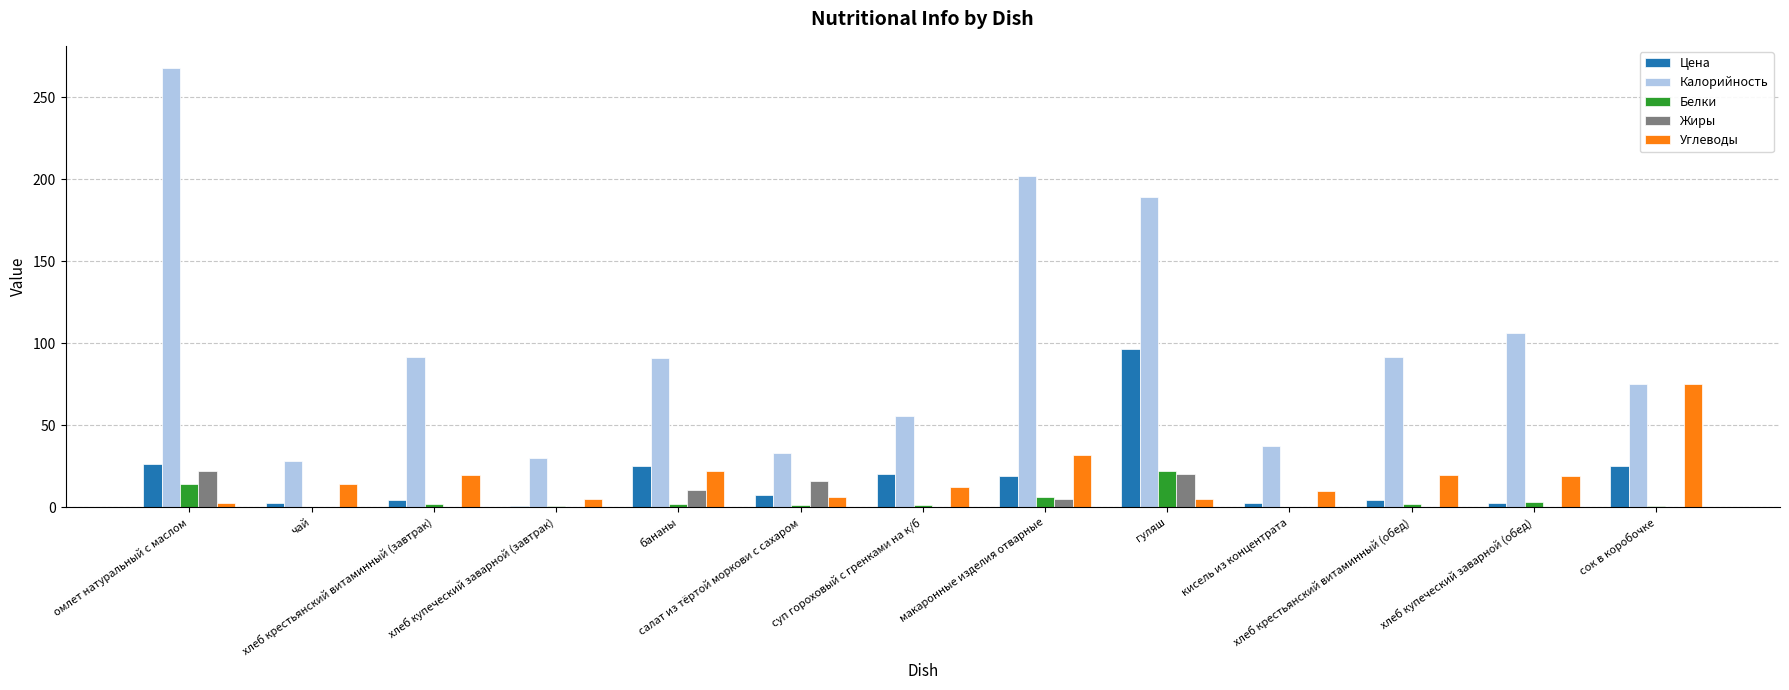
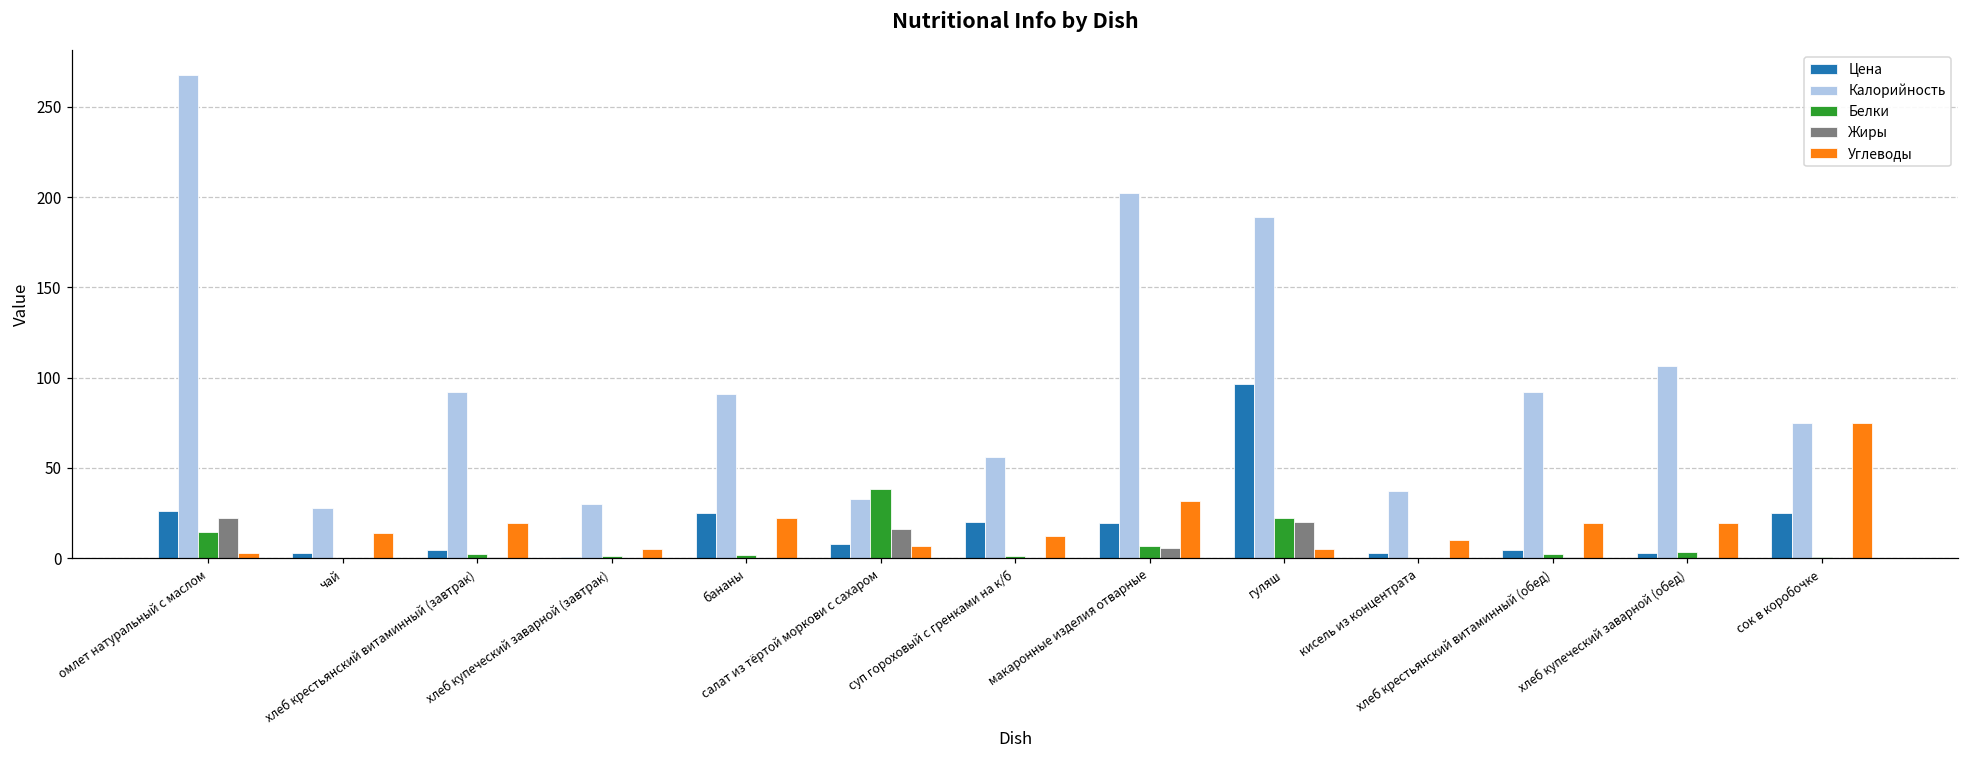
  {
    "Цена": {
      "омлет натуральный с маслом": 26,
      "чай": 3,
      "хлеб крестьянский витаминный (завтрак)": 4,
      "бананы": 25,
      "салат из тёртой моркови с сахаром": 8,
      "суп гороховый с гренками на к/б": 20,
      "макаронные изделия отварные": 19,
      "гуляш": 96,
      "кисель из концентрата": 3,
      "хлеб крестьянский витаминный (обед)": 4,
      "хлеб купеческий заварной (обед)": 3,
      "сок в коробочке": 25
    },
    "Калорийность": {
      "омлет натуральный с маслом": 268,
      "чай": 28,
      "хлеб крестьянский витаминный (завтрак)": 92,
      "хлеб купеческий заварной (завтрак)": 30,
      "бананы": 91,
      "салат из тёртой моркови с сахаром": 33,
      "суп гороховый с гренками на к/б": 56,
      "макаронные изделия отварные": 202,
      "гуляш": 189,
      "кисель из концентрата": 37,
      "хлеб крестьянский витаминный (обед)": 92,
      "хлеб купеческий заварной (обед)": 106,
      "сок в коробочке": 75
    },
    "Белки": {
      "омлет натуральный с маслом": 14,
      "хлеб крестьянский витаминный (завтрак)": 2,
      "бананы": 2,
-     "салат из тёртой моркови с сахаром": 1,
+     "салат из тёртой моркови с сахаром": 39,
      "макаронные изделия отварные": 7,
      "гуляш": 23,
      "кисель из концентрата": 0,
      "хлеб крестьянский витаминный (обед)": 2,
      "хлеб купеческий заварной (обед)": 3
    },
    "Жиры": {
      "омлет натуральный с маслом": 22,
      "чай": 0,
      "хлеб купеческий заварной (завтрак)": 0,
-     "бананы": 10,
+     "бананы": 0,
      "салат из тёртой моркови с сахаром": 16,
      "макаронные изделия отварные": 5,
      "гуляш": 20,
      "кисель из концентрата": 0
    },
    "Углеводы": {
      "омлет натуральный с маслом": 3,
      "чай": 14,
      "хлеб крестьянский витаминный (завтрак)": 20,
      "хлеб купеческий заварной (завтрак)": 5,
      "бананы": 22,
      "салат из тёртой моркови с сахаром": 7,
      "суп гороховый с гренками на к/б": 12,
      "макаронные изделия отварные": 32,
      "гуляш": 5,
      "кисель из концентрата": 10,
      "хлеб крестьянский витаминный (обед)": 20,
      "хлеб купеческий заварной (обед)": 19,
      "сок в коробочке": 75
    }
  }
